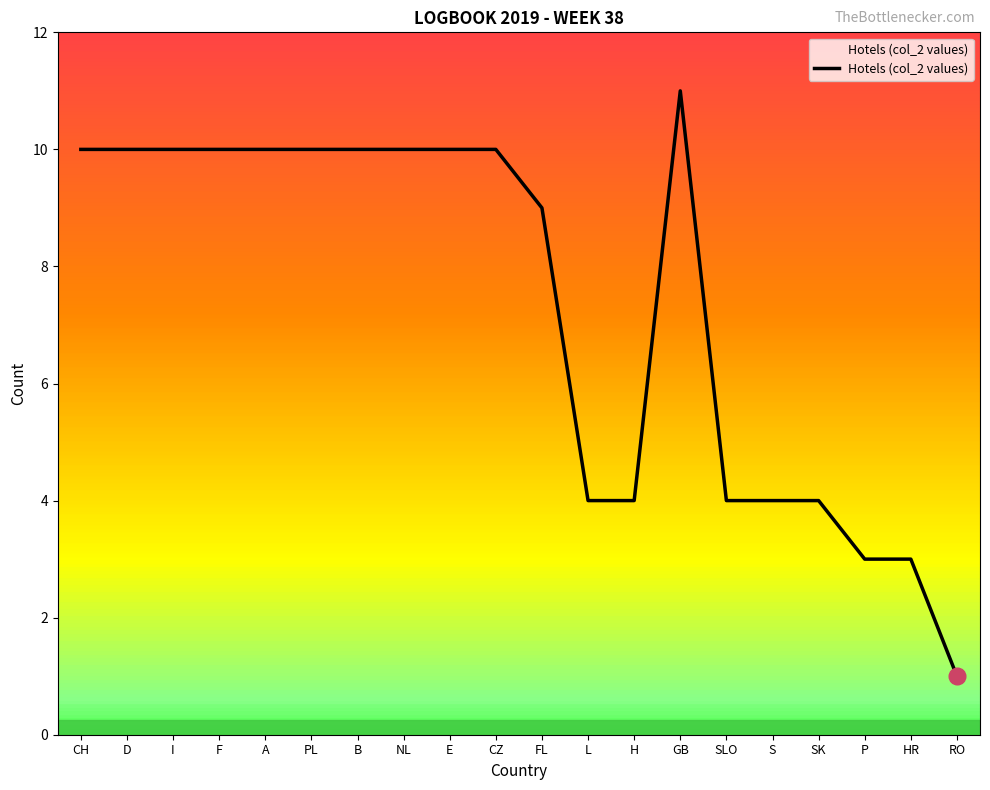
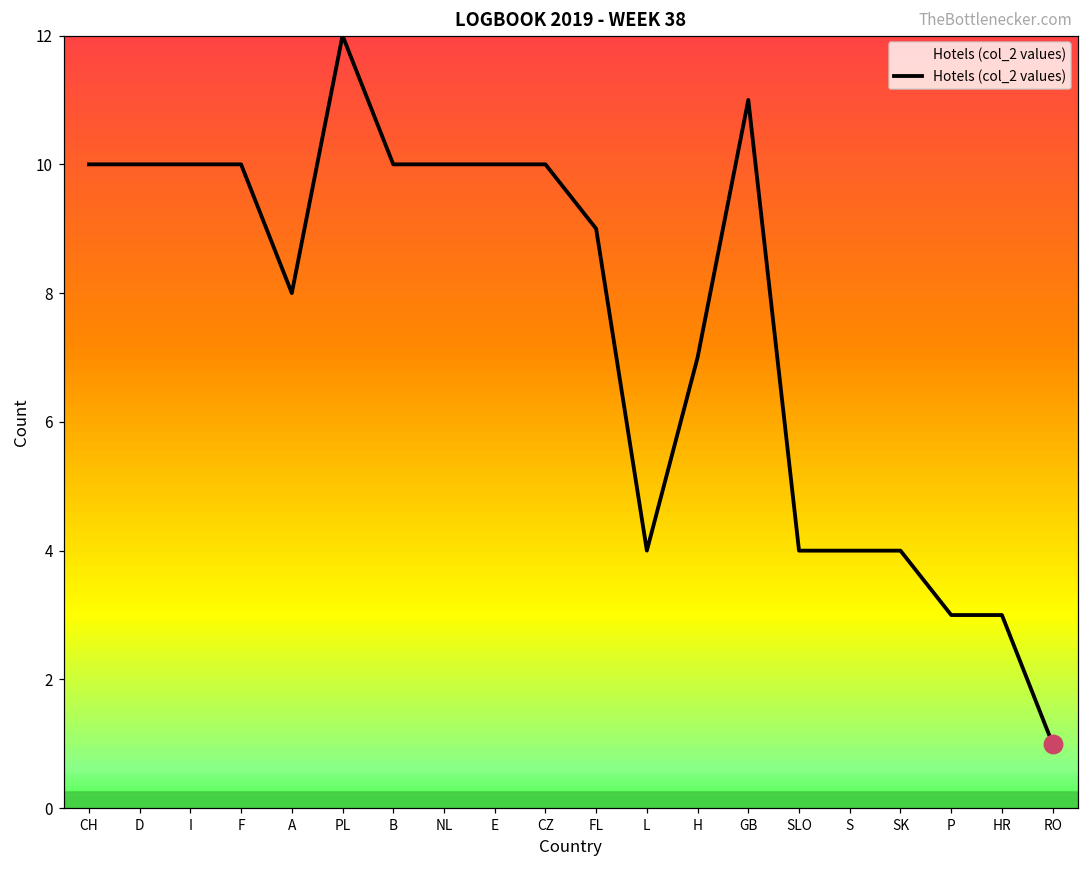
  {
    "Hotels (col_2 values)": {
      "CH": 10,
      "D": 10,
      "I": 10,
      "F": 10,
-     "A": 10,
-     "PL": 10,
+     "A": 8,
+     "PL": 12,
      "B": 10,
      "NL": 10,
      "E": 10,
      "CZ": 10,
      "FL": 9,
      "L": 4,
-     "H": 4,
+     "H": 7,
      "GB": 11,
      "SLO": 4,
      "S": 4,
      "SK": 4,
      "P": 3,
      "HR": 3
    }
  }
